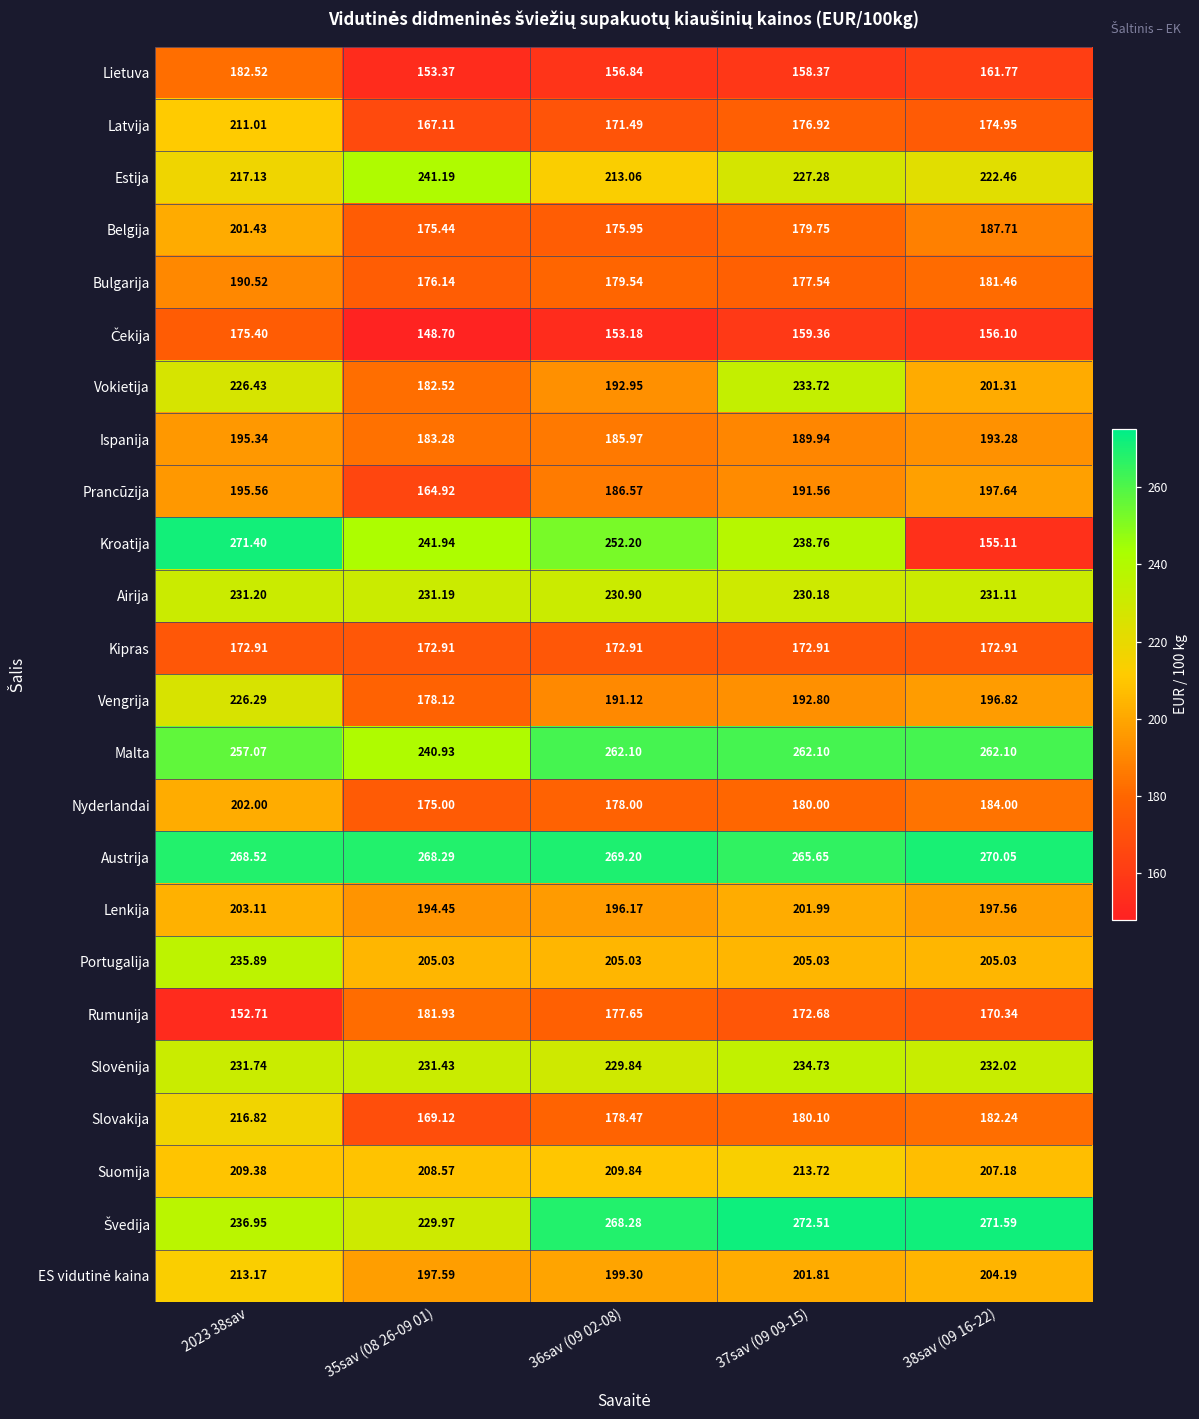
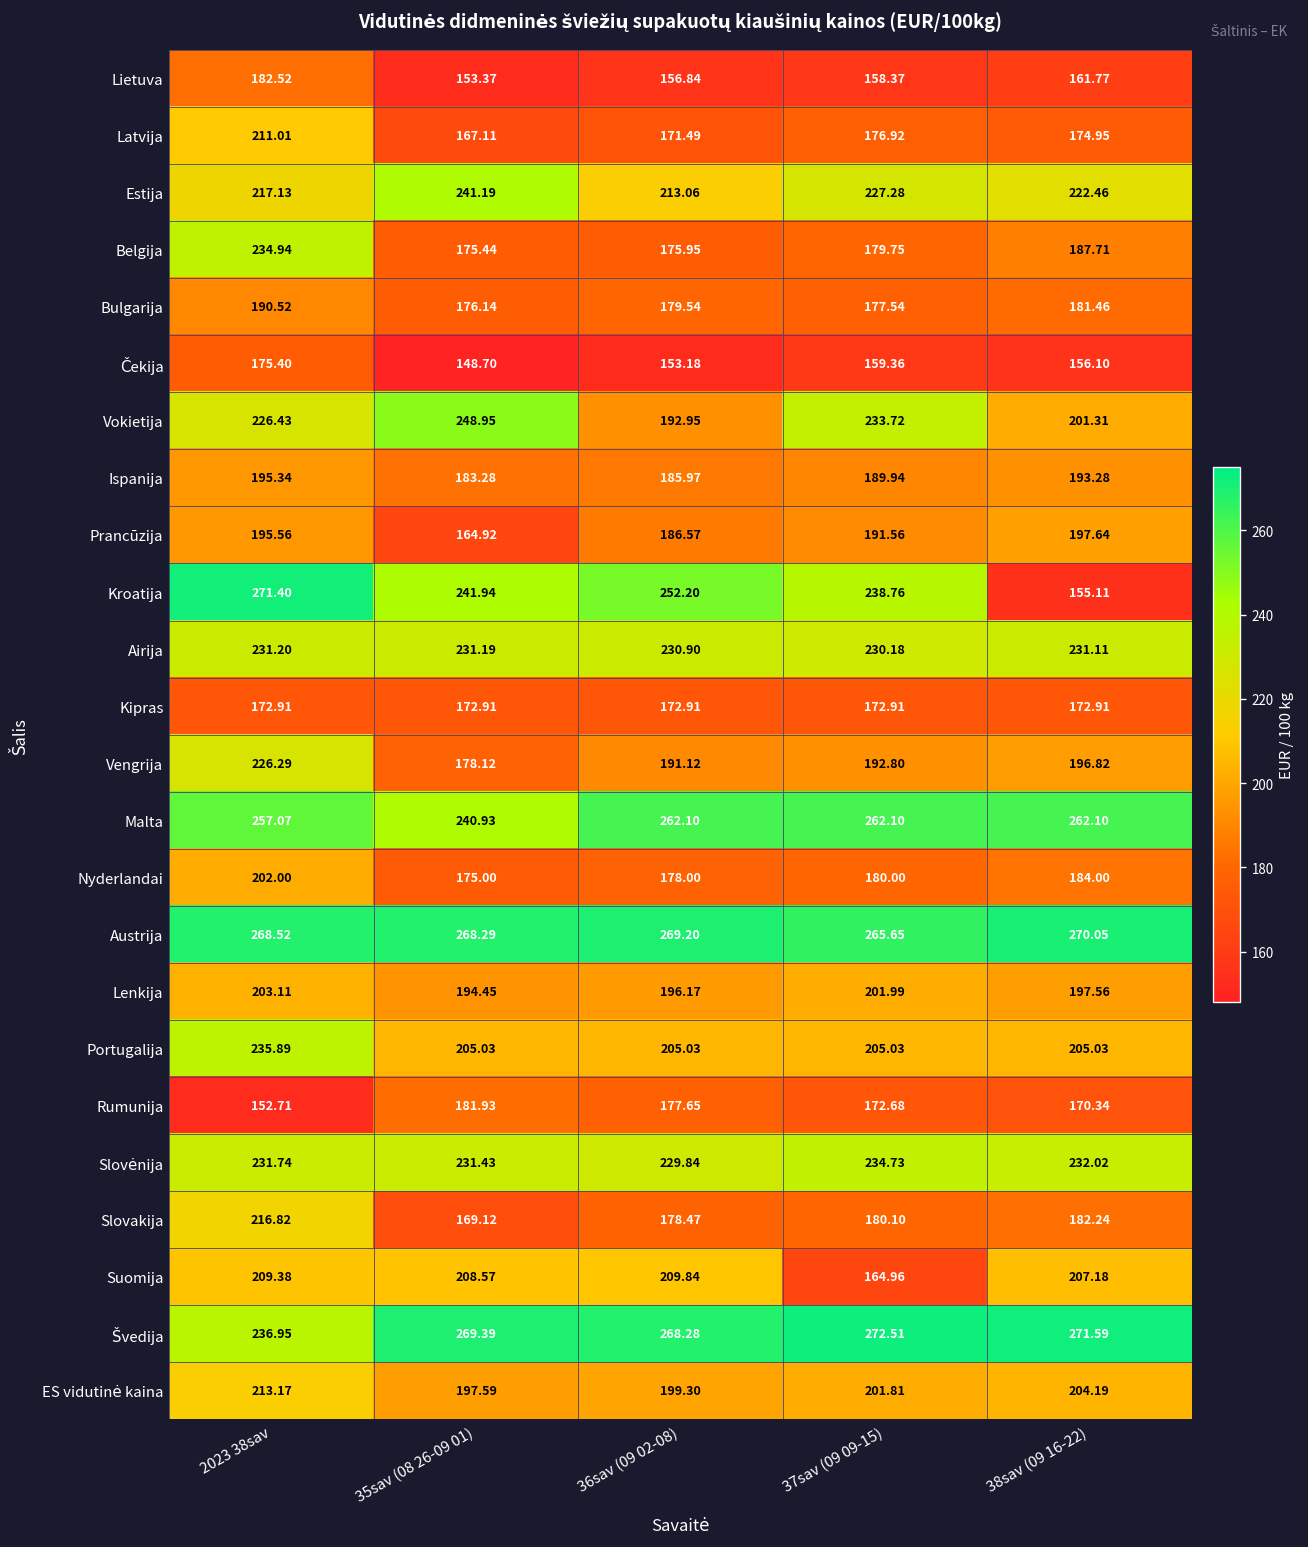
  {
    "Lietuva": {
      "2023 38sav": 182.52,
      "35sav (08 26-09 01)": 153.37,
      "36sav (09 02-08)": 156.84,
      "37sav (09 09-15)": 158.37,
      "38sav (09 16-22)": 161.77
    },
    "Latvija": {
      "2023 38sav": 211.01,
      "35sav (08 26-09 01)": 167.11,
      "36sav (09 02-08)": 171.49,
      "37sav (09 09-15)": 176.92,
      "38sav (09 16-22)": 174.95
    },
    "Estija": {
      "2023 38sav": 217.13,
      "35sav (08 26-09 01)": 241.19,
      "36sav (09 02-08)": 213.06,
      "37sav (09 09-15)": 227.28,
      "38sav (09 16-22)": 222.46
    },
    "Belgija": {
-     "2023 38sav": 201.43,
+     "2023 38sav": 234.94,
      "35sav (08 26-09 01)": 175.44,
      "36sav (09 02-08)": 175.95,
      "37sav (09 09-15)": 179.75,
      "38sav (09 16-22)": 187.71
    },
    "Bulgarija": {
      "2023 38sav": 190.52,
      "35sav (08 26-09 01)": 176.14,
      "36sav (09 02-08)": 179.54,
      "37sav (09 09-15)": 177.54,
      "38sav (09 16-22)": 181.46
    },
    "Čekija": {
      "2023 38sav": 175.40,
      "35sav (08 26-09 01)": 148.70,
      "36sav (09 02-08)": 153.18,
      "37sav (09 09-15)": 159.36,
      "38sav (09 16-22)": 156.10
    },
    "Vokietija": {
      "2023 38sav": 226.43,
-     "35sav (08 26-09 01)": 182.52,
+     "35sav (08 26-09 01)": 248.95,
      "36sav (09 02-08)": 192.95,
      "37sav (09 09-15)": 233.72,
      "38sav (09 16-22)": 201.31
    },
    "Ispanija": {
      "2023 38sav": 195.34,
      "35sav (08 26-09 01)": 183.28,
      "36sav (09 02-08)": 185.97,
      "37sav (09 09-15)": 189.94,
      "38sav (09 16-22)": 193.28
    },
    "Prancūzija": {
      "2023 38sav": 195.56,
      "35sav (08 26-09 01)": 164.92,
      "36sav (09 02-08)": 186.57,
      "37sav (09 09-15)": 191.56,
      "38sav (09 16-22)": 197.64
    },
    "Kroatija": {
      "2023 38sav": 271.40,
      "35sav (08 26-09 01)": 241.94,
      "36sav (09 02-08)": 252.20,
      "37sav (09 09-15)": 238.76,
      "38sav (09 16-22)": 155.11
    },
    "Airija": {
      "2023 38sav": 231.20,
      "35sav (08 26-09 01)": 231.19,
      "36sav (09 02-08)": 230.90,
      "37sav (09 09-15)": 230.18,
      "38sav (09 16-22)": 231.11
    },
    "Kipras": {
      "2023 38sav": 172.91,
      "35sav (08 26-09 01)": 172.91,
      "36sav (09 02-08)": 172.91,
      "37sav (09 09-15)": 172.91,
      "38sav (09 16-22)": 172.91
    },
    "Vengrija": {
      "2023 38sav": 226.29,
      "35sav (08 26-09 01)": 178.12,
      "36sav (09 02-08)": 191.12,
      "37sav (09 09-15)": 192.80,
      "38sav (09 16-22)": 196.82
    },
    "Malta": {
      "2023 38sav": 257.07,
      "35sav (08 26-09 01)": 240.93,
      "36sav (09 02-08)": 262.10,
      "37sav (09 09-15)": 262.10,
      "38sav (09 16-22)": 262.10
    },
    "Nyderlandai": {
      "2023 38sav": 202.00,
      "35sav (08 26-09 01)": 175.00,
      "36sav (09 02-08)": 178.00,
      "37sav (09 09-15)": 180.00,
      "38sav (09 16-22)": 184.00
    },
    "Austrija": {
      "2023 38sav": 268.52,
      "35sav (08 26-09 01)": 268.29,
      "36sav (09 02-08)": 269.20,
      "37sav (09 09-15)": 265.65,
      "38sav (09 16-22)": 270.05
    },
    "Lenkija": {
      "2023 38sav": 203.11,
      "35sav (08 26-09 01)": 194.45,
      "36sav (09 02-08)": 196.17,
      "37sav (09 09-15)": 201.99,
      "38sav (09 16-22)": 197.56
    },
    "Portugalija": {
      "2023 38sav": 235.89,
      "35sav (08 26-09 01)": 205.03,
      "36sav (09 02-08)": 205.03,
      "37sav (09 09-15)": 205.03,
      "38sav (09 16-22)": 205.03
    },
    "Rumunija": {
      "2023 38sav": 152.71,
      "35sav (08 26-09 01)": 181.93,
      "36sav (09 02-08)": 177.65,
      "37sav (09 09-15)": 172.68,
      "38sav (09 16-22)": 170.34
    },
    "Slovėnija": {
      "2023 38sav": 231.74,
      "35sav (08 26-09 01)": 231.43,
      "36sav (09 02-08)": 229.84,
      "37sav (09 09-15)": 234.73,
      "38sav (09 16-22)": 232.02
    },
    "Slovakija": {
      "2023 38sav": 216.82,
      "35sav (08 26-09 01)": 169.12,
      "36sav (09 02-08)": 178.47,
      "37sav (09 09-15)": 180.10,
      "38sav (09 16-22)": 182.24
    },
    "Suomija": {
      "2023 38sav": 209.38,
      "35sav (08 26-09 01)": 208.57,
      "36sav (09 02-08)": 209.84,
-     "37sav (09 09-15)": 213.72,
+     "37sav (09 09-15)": 164.96,
      "38sav (09 16-22)": 207.18
    },
    "Švedija": {
      "2023 38sav": 236.95,
-     "35sav (08 26-09 01)": 229.97,
+     "35sav (08 26-09 01)": 269.39,
      "36sav (09 02-08)": 268.28,
      "37sav (09 09-15)": 272.51,
      "38sav (09 16-22)": 271.59
    },
    "ES vidutinė kaina": {
      "2023 38sav": 213.17,
      "35sav (08 26-09 01)": 197.59,
      "36sav (09 02-08)": 199.30,
      "37sav (09 09-15)": 201.81,
      "38sav (09 16-22)": 204.19
    }
  }
